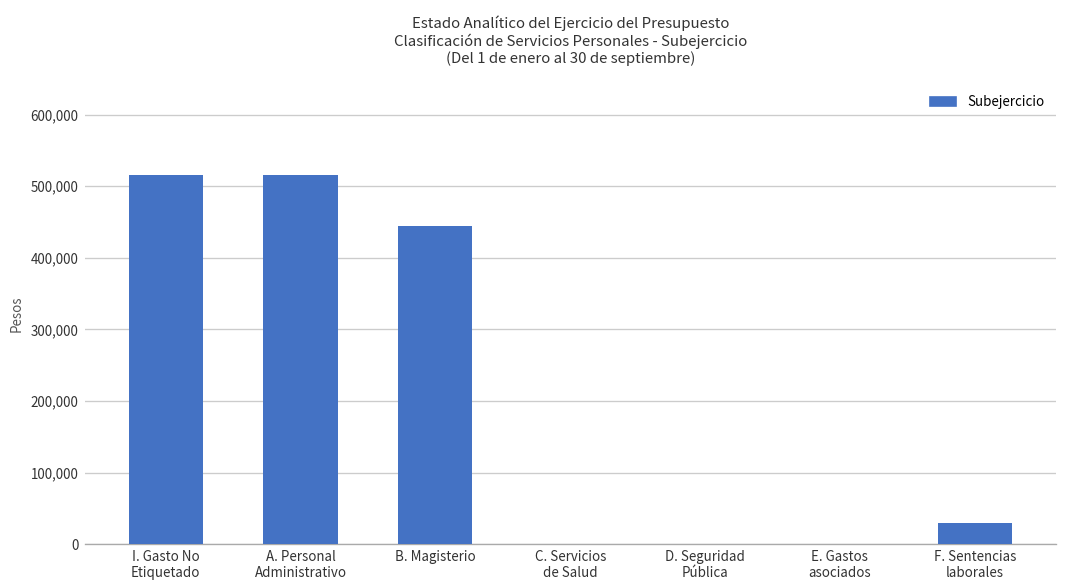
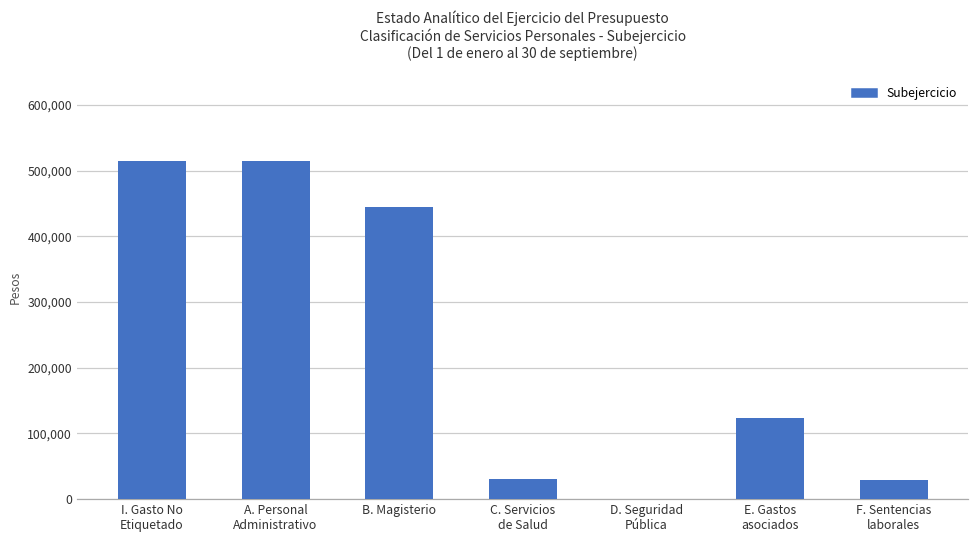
  {
    "I. Gasto No Etiquetado": "520,000",
    "A. Personal Administrativo": "520,000",
    "B. Magisterio": "440,000",
-   "C. Servicios de Salud": "0",
+   "C. Servicios de Salud": "30,000",
    "D. Seguridad Pública": "0",
-   "E. Gastos asociados": "0",
+   "E. Gastos asociados": "120,000",
    "F. Sentencias laborales": "30,000"
  }
